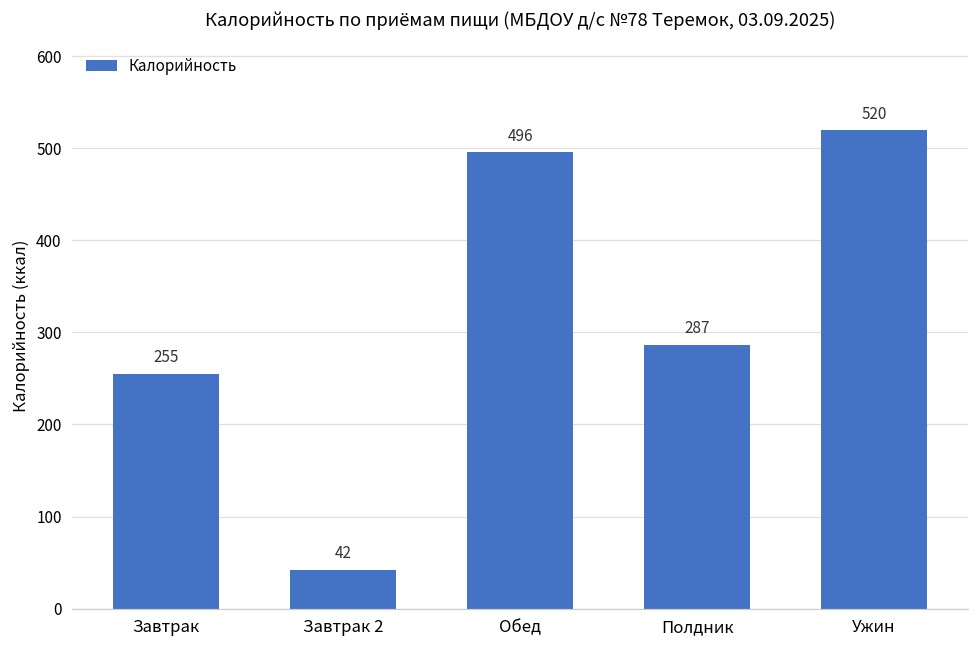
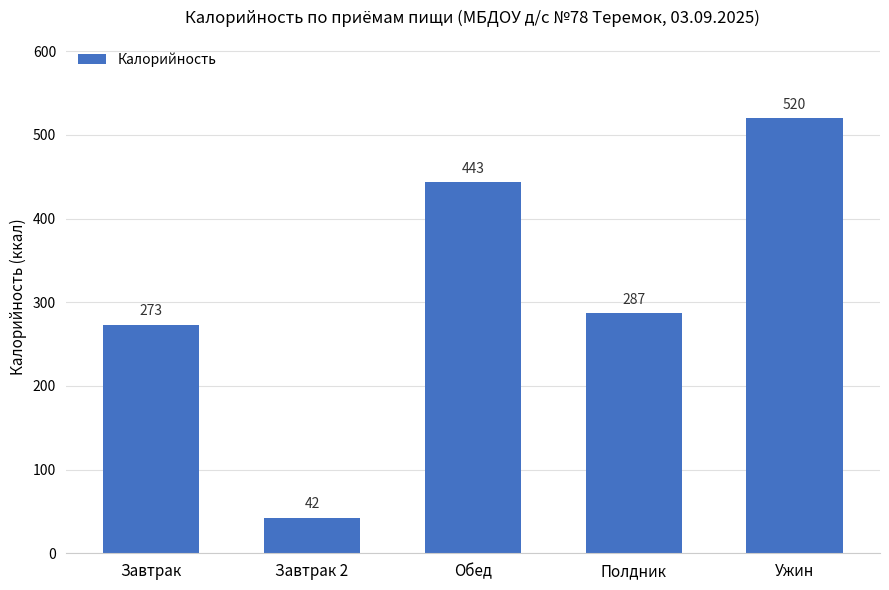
  {
-   "Завтрак": 255,
+   "Завтрак": 273,
    "Завтрак 2": 42,
-   "Обед": 496,
+   "Обед": 443,
    "Полдник": 287,
    "Ужин": 520
  }
